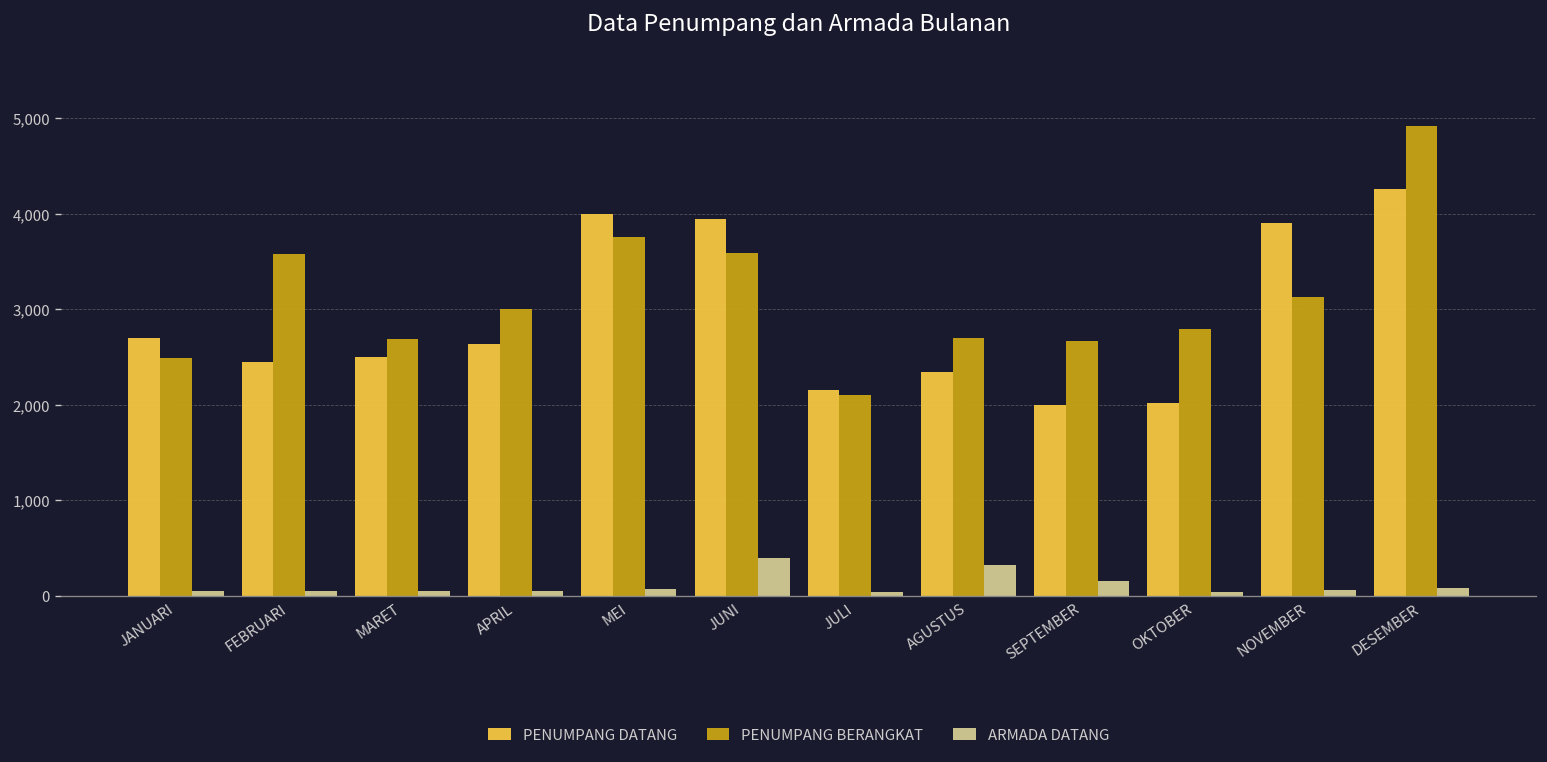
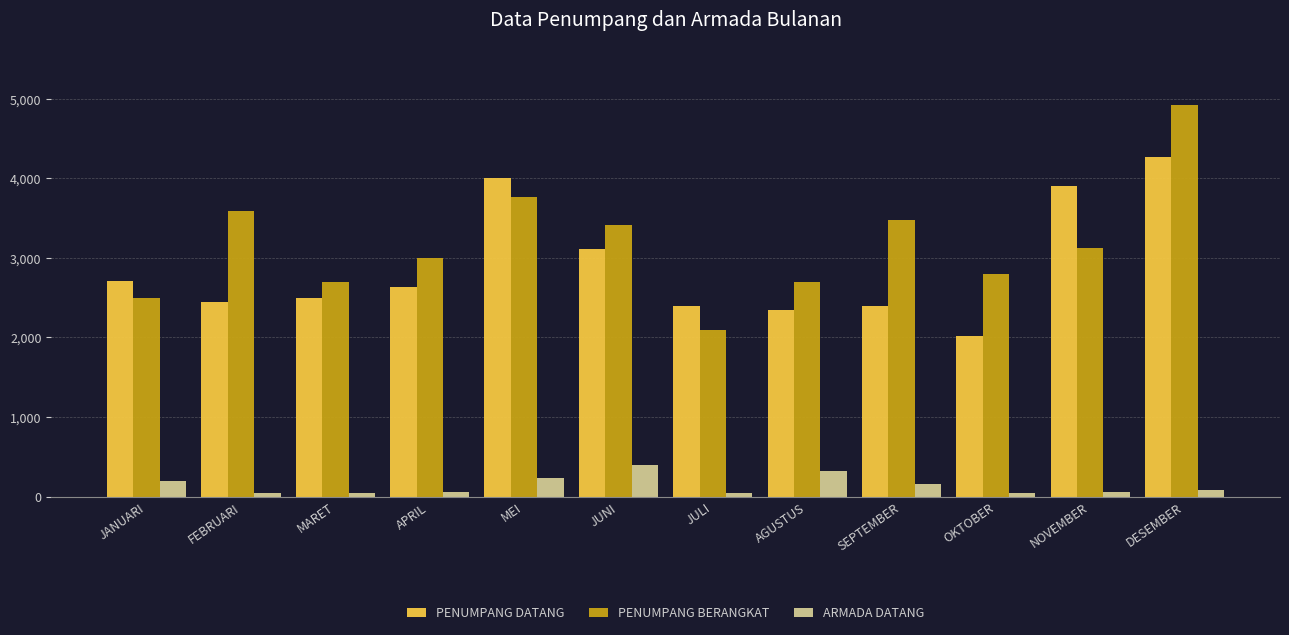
  {
    "PENUMPANG DATANG": {
      "JANUARI": "2,700",
      "FEBRUARI": "2,500",
      "MARET": "2,500",
      "APRIL": "2,600",
      "MEI": "4,000",
-     "JUNI": "3,900",
-     "JULI": "2,200",
+     "JUNI": "3,100",
+     "JULI": "2,400",
      "AGUSTUS": "2,300",
-     "SEPTEMBER": "2,000",
+     "SEPTEMBER": "2,400",
      "OKTOBER": "2,000",
      "NOVEMBER": "3,900",
      "DESEMBER": "4,300"
    },
    "PENUMPANG BERANGKAT": {
      "JANUARI": "2,500",
      "FEBRUARI": "3,600",
      "MARET": "2,700",
      "APRIL": "3,000",
      "MEI": "3,800",
-     "JUNI": "3,600",
+     "JUNI": "3,400",
      "JULI": "2,100",
      "AGUSTUS": "2,700",
-     "SEPTEMBER": "2,700",
+     "SEPTEMBER": "3,500",
      "OKTOBER": "2,800",
      "NOVEMBER": "3,100",
      "DESEMBER": "4,900"
    },
    "ARMADA DATANG": {
-     "JANUARI": "100",
+     "JANUARI": "200",
      "FEBRUARI": "0",
      "MARET": "100",
      "APRIL": "100",
-     "MEI": "100",
+     "MEI": "200",
      "JUNI": "400",
      "JULI": "0",
      "AGUSTUS": "300",
      "SEPTEMBER": "200",
      "OKTOBER": "0",
      "NOVEMBER": "100",
      "DESEMBER": "100"
    }
  }
